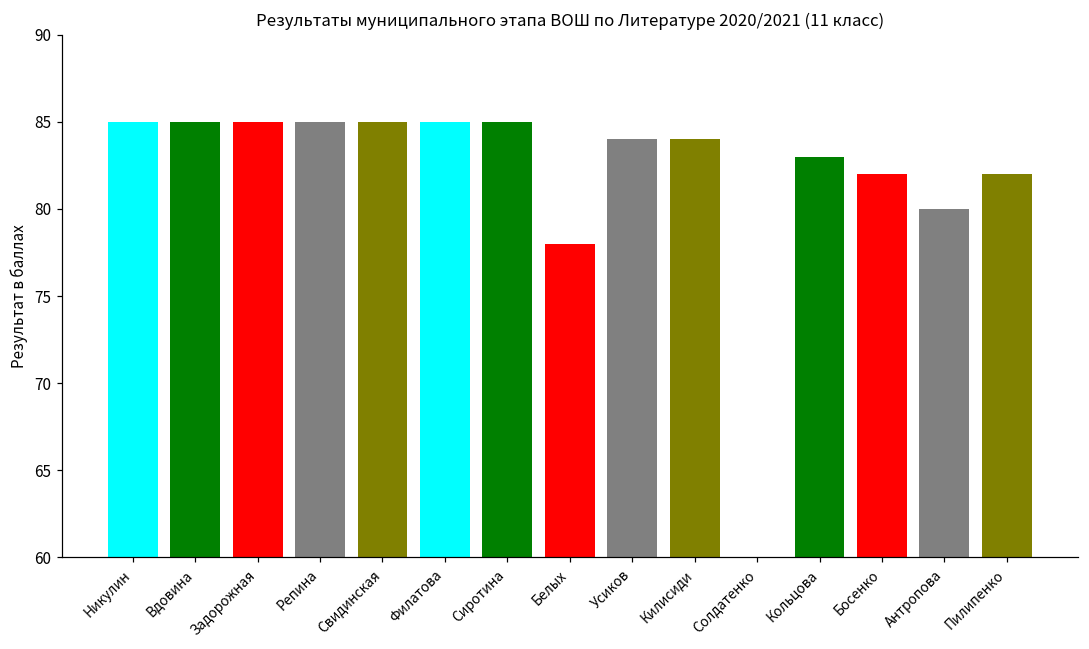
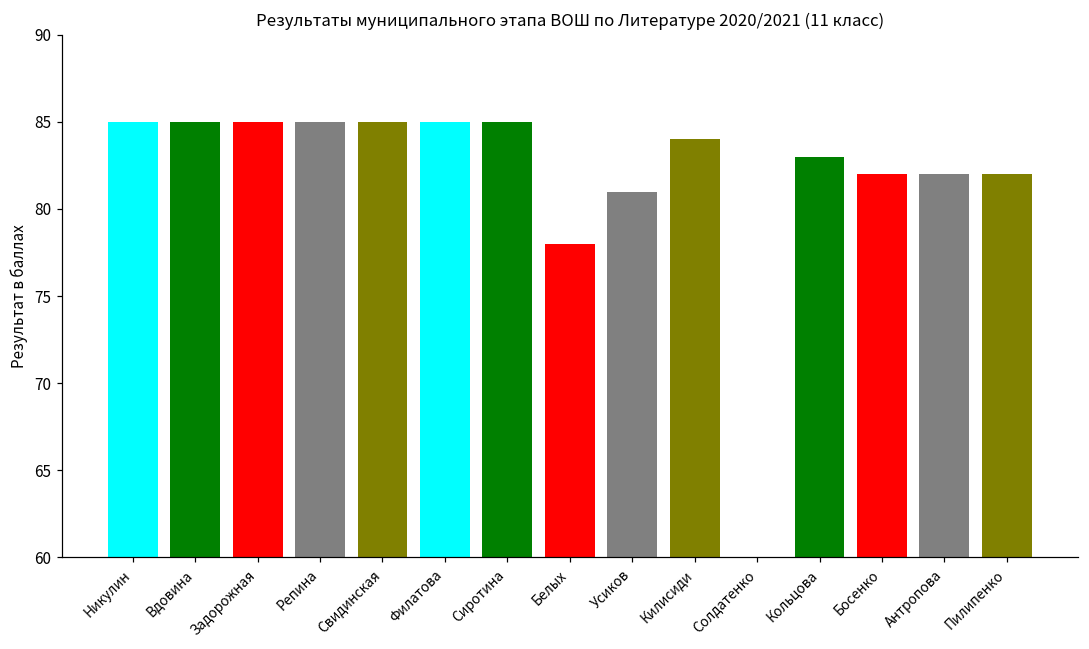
  {
    "Никулин": 85,
    "Вдовина": 85,
    "Задорожная": 85,
    "Репина": 85,
    "Свидинская": 85,
    "Филатова": 85,
    "Сиротина": 85,
    "Белых": 78,
-   "Усиков": 84,
+   "Усиков": 81,
    "Килисиди": 84,
    "Кольцова": 83,
    "Босенко": 82,
-   "Антропова": 80,
+   "Антропова": 82,
    "Пилипенко": 82
  }
